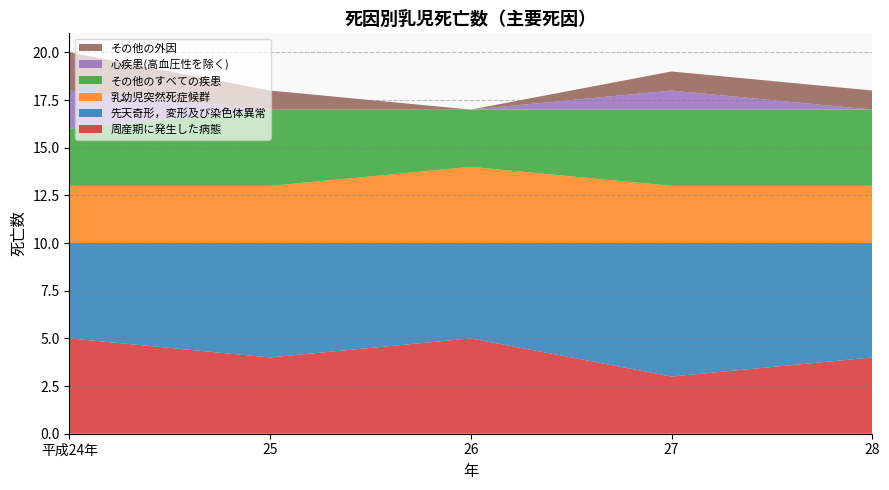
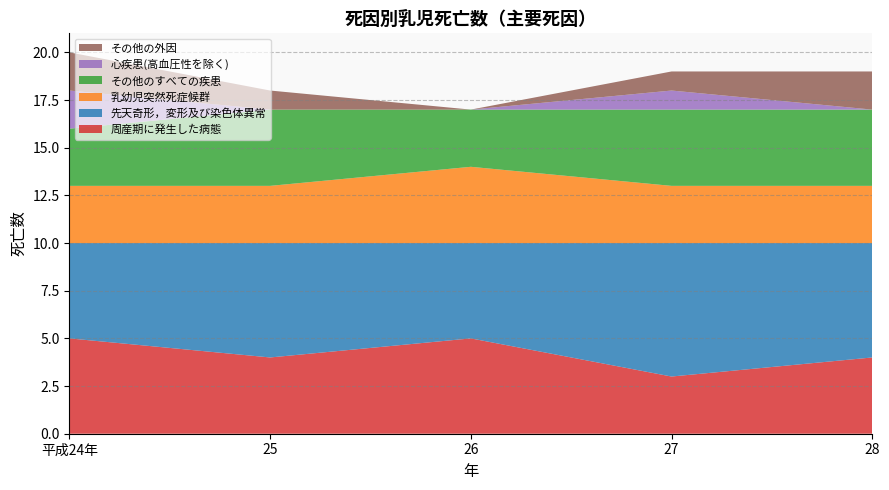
  {
    "周産期に発生した病態": {
      "平成24年": 5,
      "25": 4,
      "26": 5,
      "27": 3,
      "28": 4
    },
    "先天奇形，変形及び染色体異常": {
      "平成24年": 5,
      "25": 6,
      "26": 5,
      "27": 7,
      "28": 6
    },
    "乳幼児突然死症候群": {
      "平成24年": 3,
      "25": 3,
      "26": 4,
      "27": 3,
      "28": 3
    },
    "その他のすべての疾患": {
      "平成24年": 3,
      "27": 4
    },
    "心疾患(高血圧性を除く)": {
      "平成24年": 2,
      "27": 1
    },
    "その他の外因": {
      "平成24年": 2,
      "27": 1,
-     "28": 1
+     "28": 2
    }
  }
